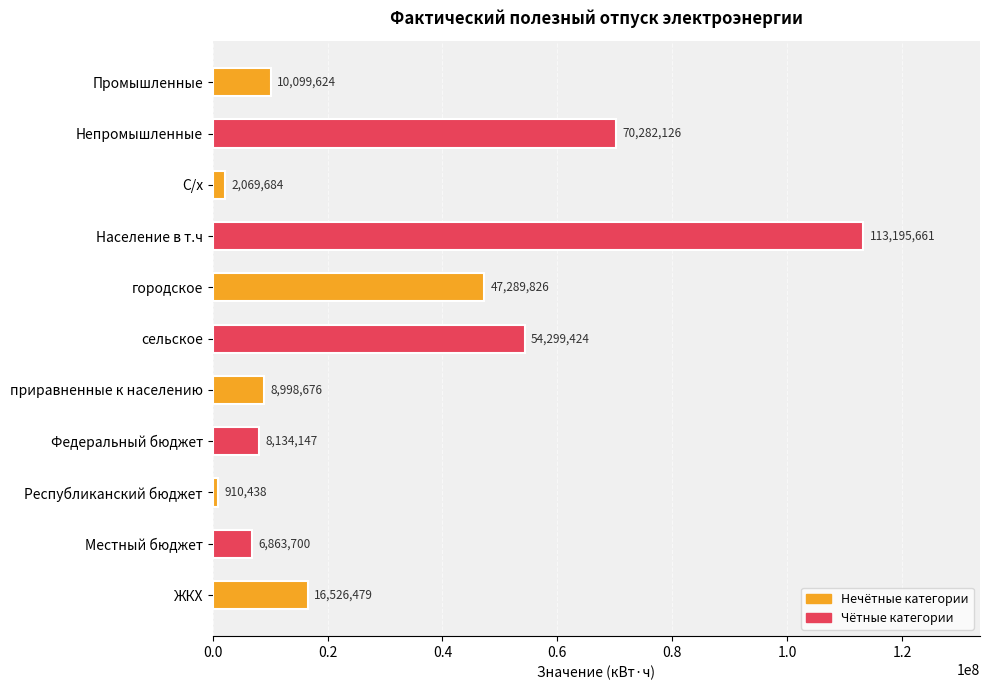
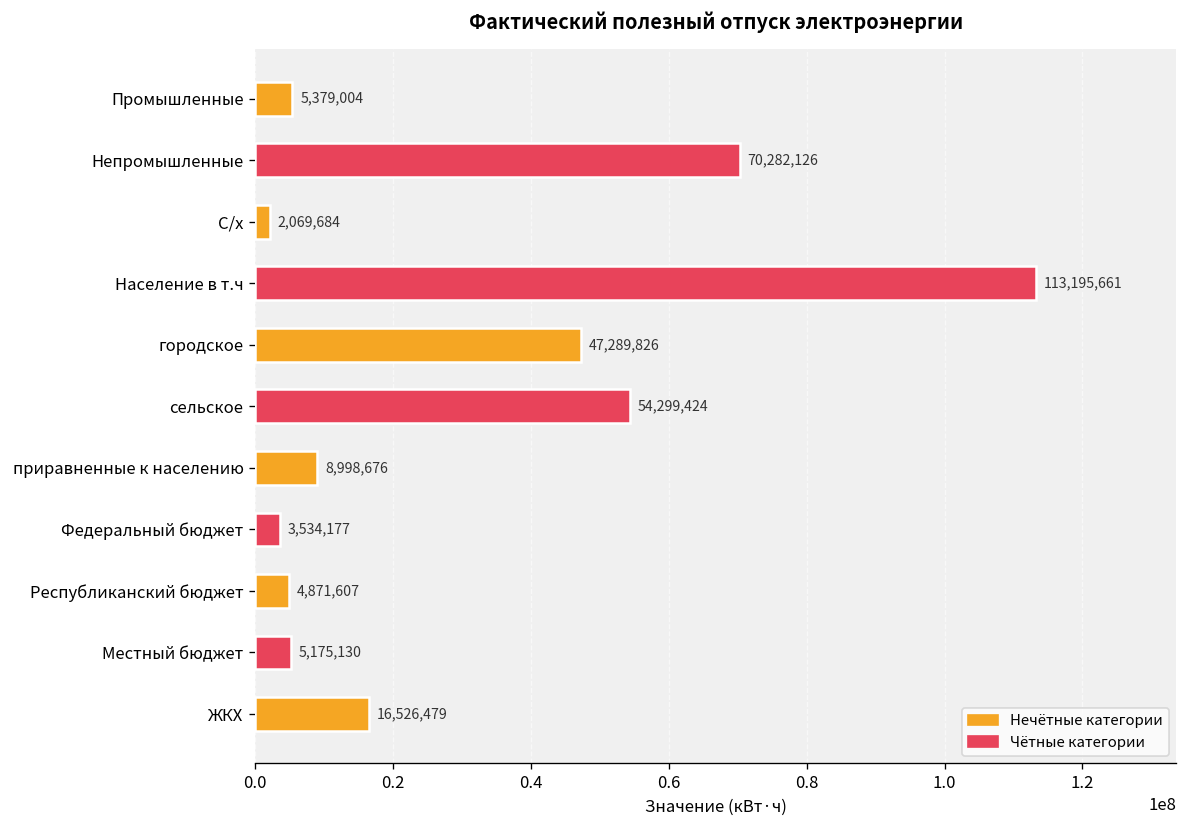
  {
-   "Промышленные": "10,099,624",
+   "Промышленные": "5,379,004",
    "Непромышленные": "70,282,126",
    "С/х": "2,069,684",
    "Население в т.ч": "113,195,661",
    "городское": "47,289,826",
    "сельское": "54,299,424",
    "приравненные к населению": "8,998,676",
-   "Федеральный бюджет": "8,134,147",
-   "Республиканский бюджет": "910,438",
-   "Местный бюджет": "6,863,700",
+   "Федеральный бюджет": "3,534,177",
+   "Республиканский бюджет": "4,871,607",
+   "Местный бюджет": "5,175,130",
    "ЖКХ": "16,526,479"
  }
